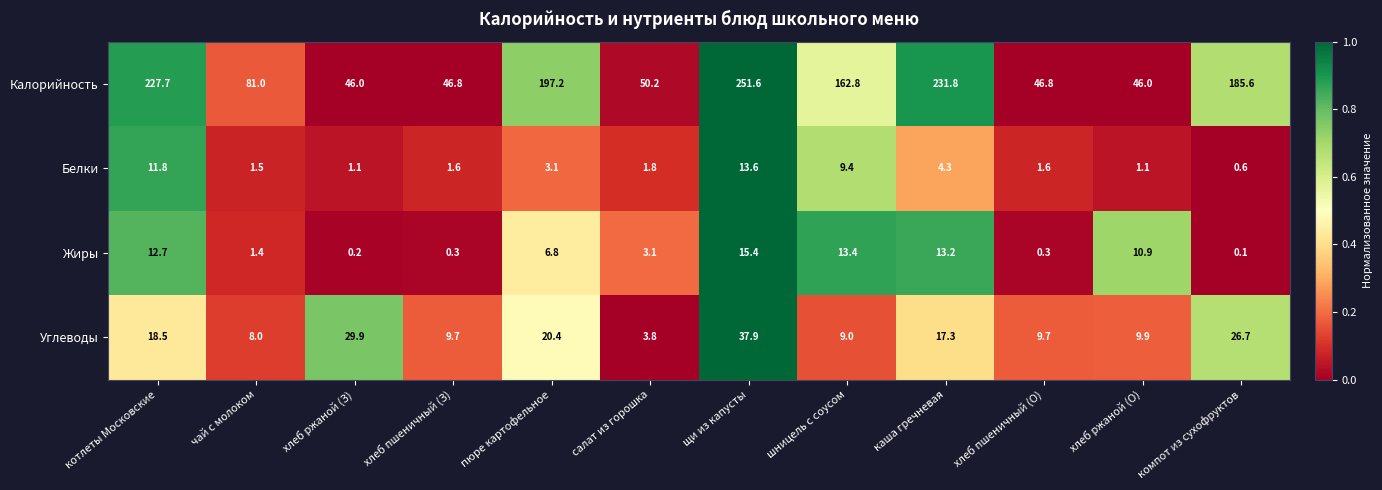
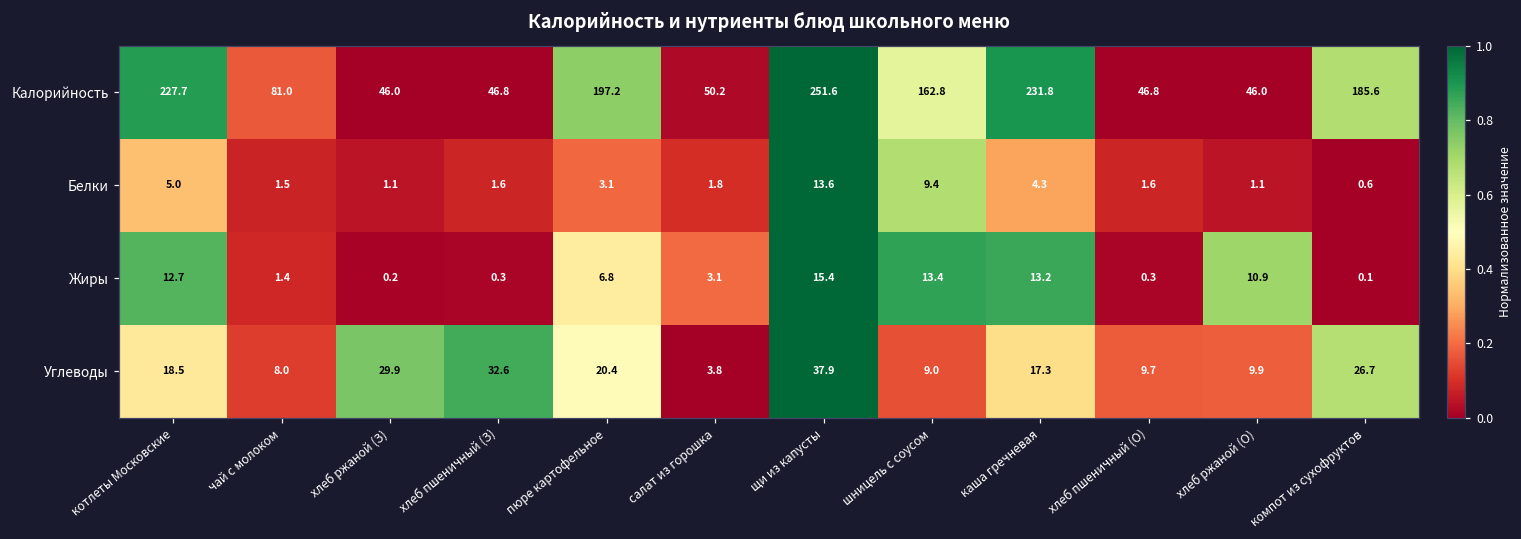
  {
    "Калорийность": {
      "котлеты Московские": 227.7,
      "чай с молоком": 81.0,
      "хлеб ржаной (З)": 46.0,
      "хлеб пшеничный (З)": 46.8,
      "пюре картофельное": 197.2,
      "салат из горошка": 50.2,
      "щи из капусты": 251.6,
      "шницель с соусом": 162.8,
      "каша гречневая": 231.8,
      "хлеб пшеничный (О)": 46.8,
      "хлеб ржаной (О)": 46.0,
      "компот из сухофруктов": 185.6
    },
    "Белки": {
-     "котлеты Московские": 11.8,
+     "котлеты Московские": 5.0,
      "чай с молоком": 1.5,
      "хлеб ржаной (З)": 1.1,
      "хлеб пшеничный (З)": 1.6,
      "пюре картофельное": 3.1,
      "салат из горошка": 1.8,
      "щи из капусты": 13.6,
      "шницель с соусом": 9.4,
      "каша гречневая": 4.3,
      "хлеб пшеничный (О)": 1.6,
      "хлеб ржаной (О)": 1.1,
      "компот из сухофруктов": 0.6
    },
    "Жиры": {
      "котлеты Московские": 12.7,
      "чай с молоком": 1.4,
      "хлеб ржаной (З)": 0.2,
      "хлеб пшеничный (З)": 0.3,
      "пюре картофельное": 6.8,
      "салат из горошка": 3.1,
      "щи из капусты": 15.4,
      "шницель с соусом": 13.4,
      "каша гречневая": 13.2,
      "хлеб пшеничный (О)": 0.3,
      "хлеб ржаной (О)": 10.9,
      "компот из сухофруктов": 0.1
    },
    "Углеводы": {
      "котлеты Московские": 18.5,
      "чай с молоком": 8.0,
      "хлеб ржаной (З)": 29.9,
-     "хлеб пшеничный (З)": 9.7,
+     "хлеб пшеничный (З)": 32.6,
      "пюре картофельное": 20.4,
      "салат из горошка": 3.8,
      "щи из капусты": 37.9,
      "шницель с соусом": 9.0,
      "каша гречневая": 17.3,
      "хлеб пшеничный (О)": 9.7,
      "хлеб ржаной (О)": 9.9,
      "компот из сухофруктов": 26.7
    }
  }
